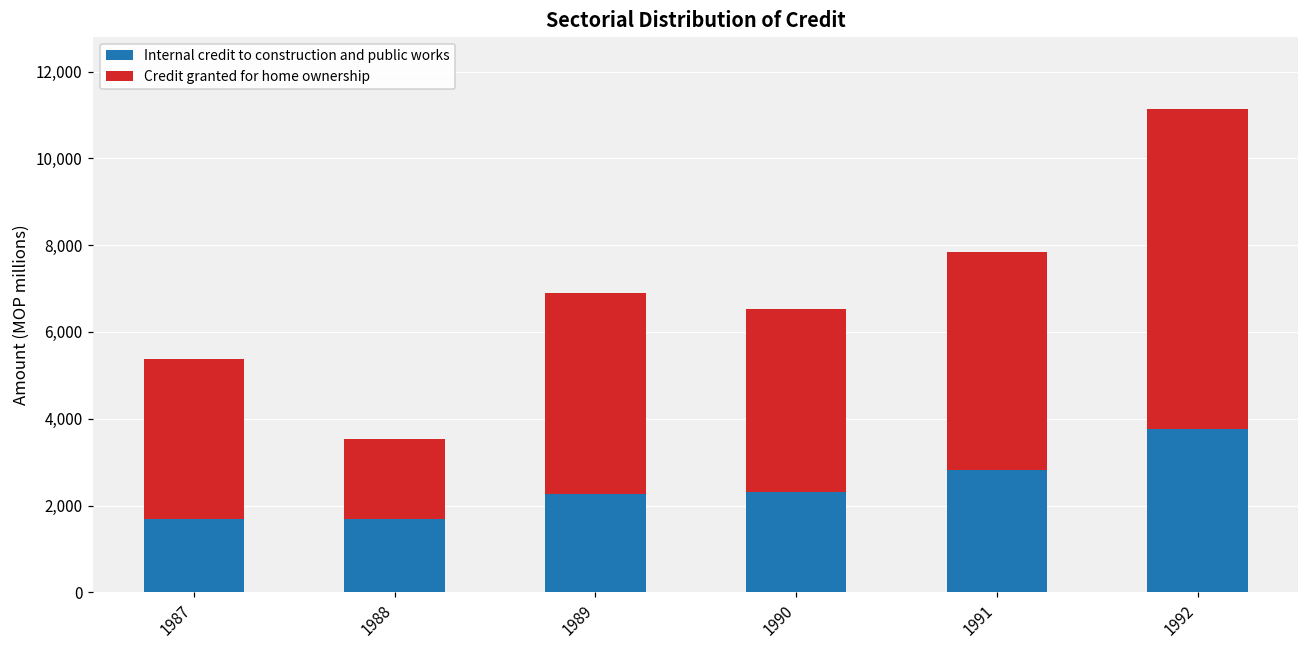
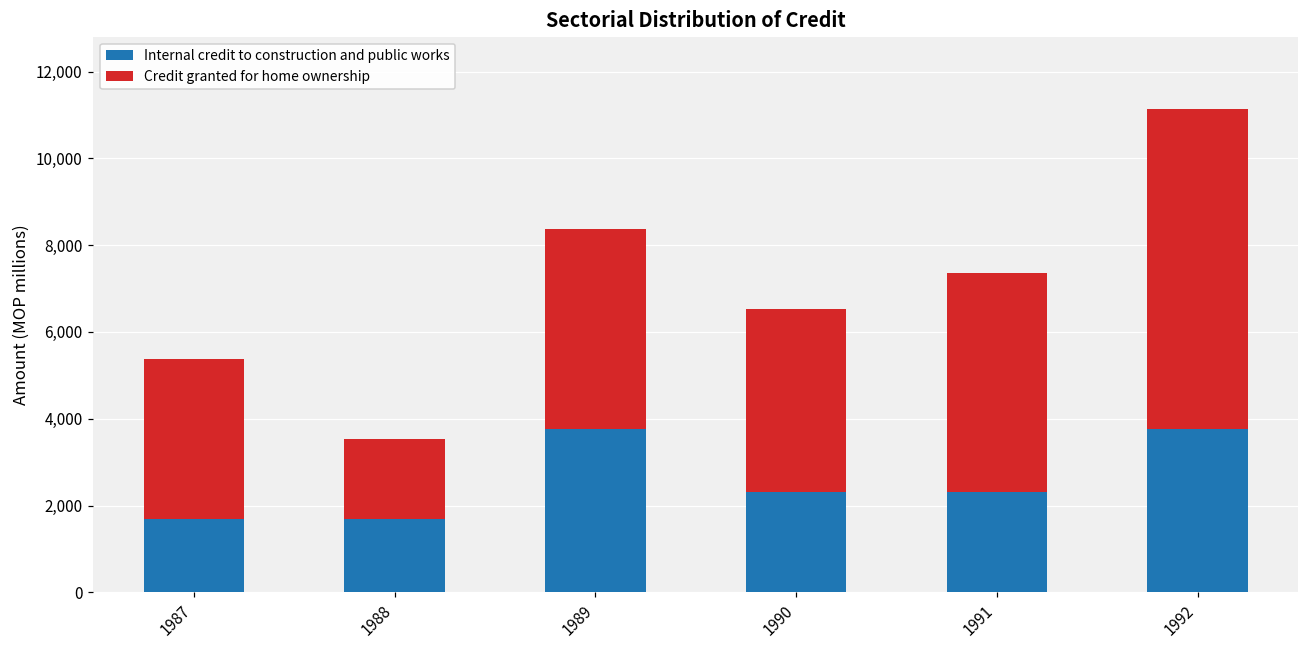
  {
    "Internal credit to construction and public works": {
      "1987": "1,700",
      "1988": "1,700",
-     "1989": "2,300",
+     "1989": "3,800",
      "1990": "2,300",
-     "1991": "2,800",
+     "1991": "2,300",
      "1992": "3,800"
    },
    "Credit granted for home ownership": {
      "1987": "3,700",
      "1988": "1,800",
      "1989": "4,600",
      "1990": "4,200",
      "1991": "5,000",
      "1992": "7,400"
    }
  }
